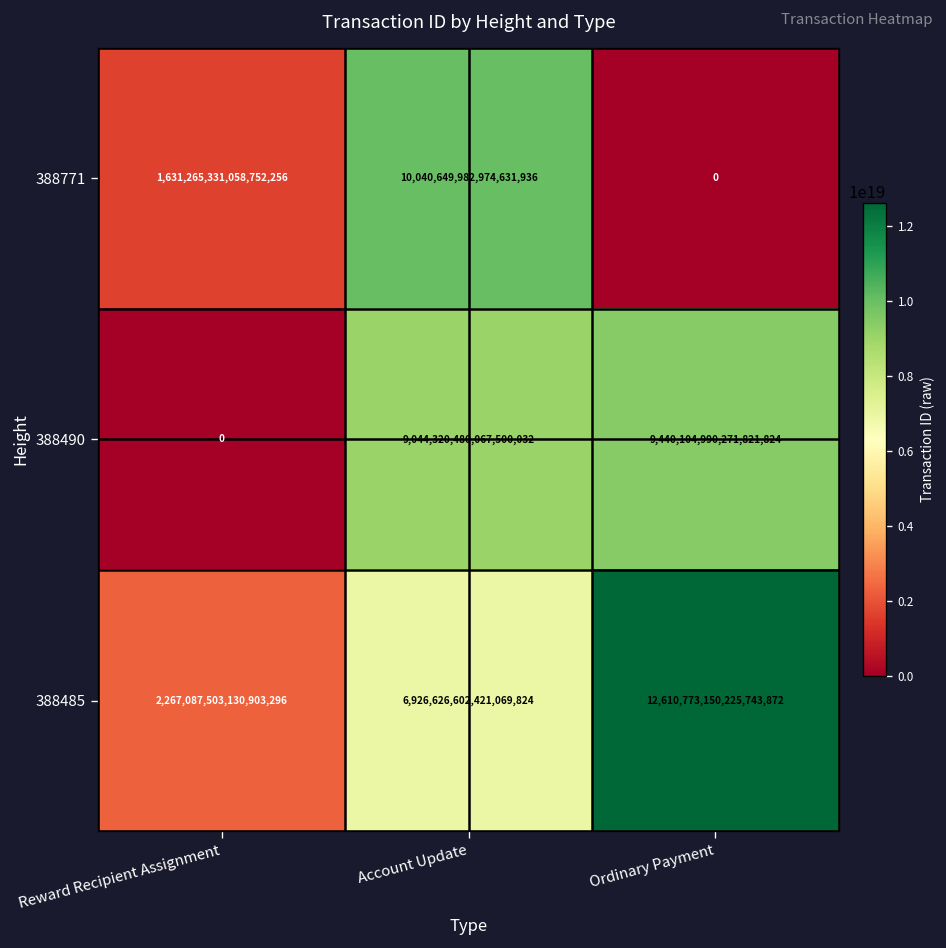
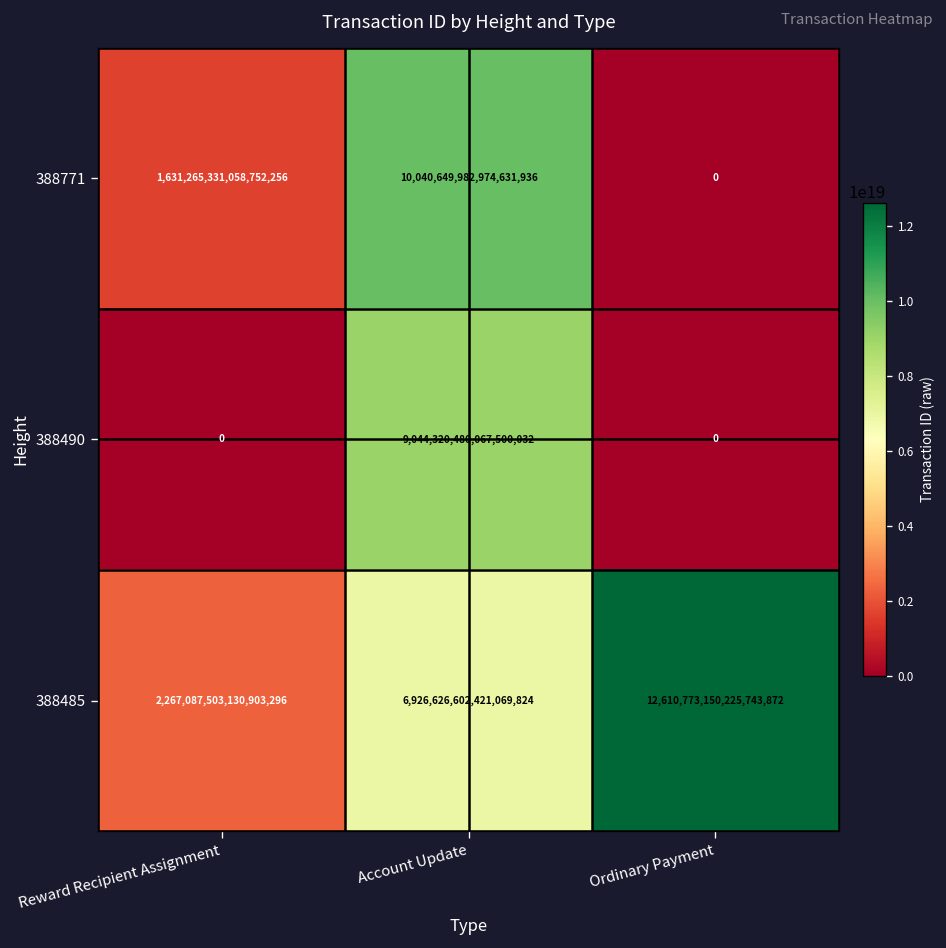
  {
    "388771": {
      "Reward Recipient Assignment": "1,631,265,331,058,752,256",
      "Account Update": "10,040,649,982,974,631,936",
      "Ordinary Payment": "0"
    },
    "388490": {
      "Reward Recipient Assignment": "0",
      "Account Update": "9,044,320,480,067,500,032",
-     "Ordinary Payment": "9,440,104,990,271,821,824"
+     "Ordinary Payment": "0"
    },
    "388485": {
      "Reward Recipient Assignment": "2,267,087,503,130,903,296",
      "Account Update": "6,926,626,602,421,069,824",
      "Ordinary Payment": "12,610,773,150,225,743,872"
    }
  }
